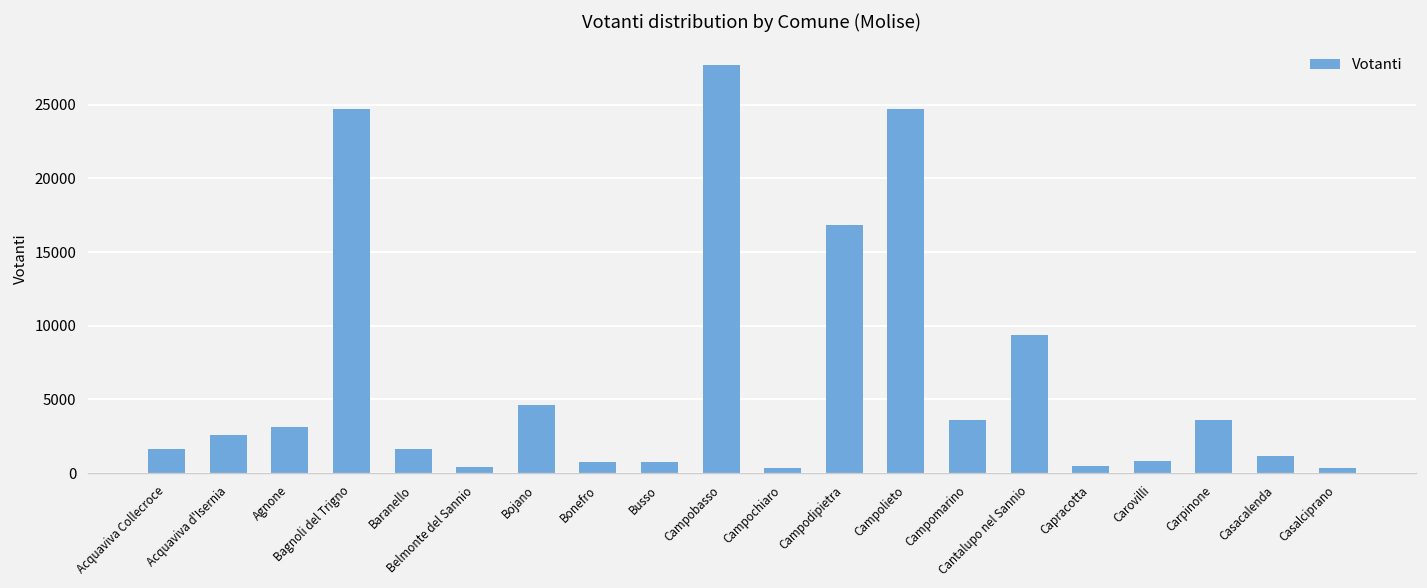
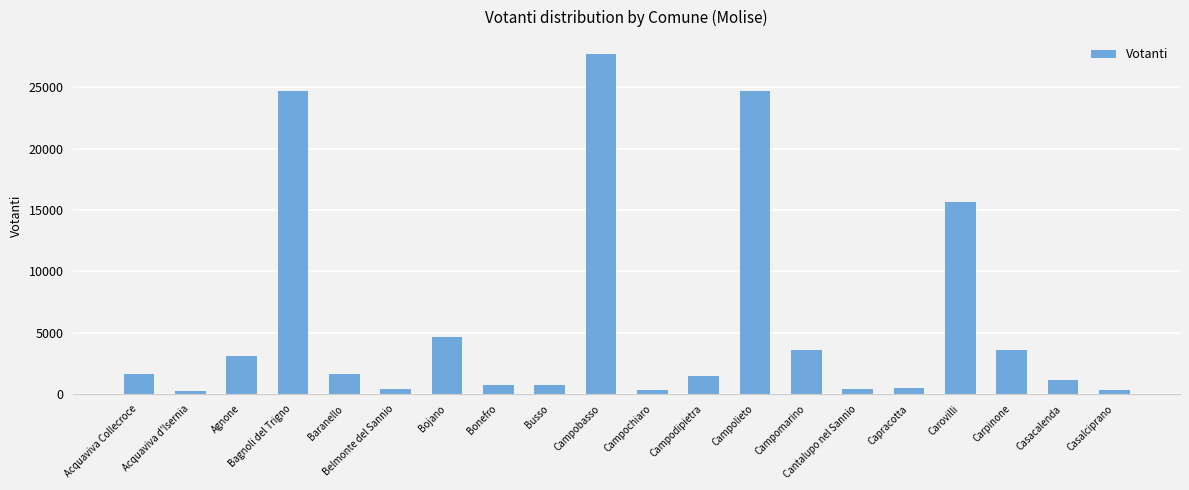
  {
    "Acquaviva Collecroce": 1600,
-   "Acquaviva d'Isernia": 2600,
+   "Acquaviva d'Isernia": 300,
    "Agnone": 3100,
    "Bagnoli del Trigno": 24700,
    "Baranello": 1600,
    "Belmonte del Sannio": 400,
    "Bojano": 4600,
    "Bonefro": 700,
    "Busso": 700,
    "Campobasso": 27700,
    "Campochiaro": 400,
-   "Campodipietra": 16800,
+   "Campodipietra": 1500,
    "Campolieto": 24700,
    "Campomarino": 3600,
-   "Cantalupo nel Sannio": 9400,
+   "Cantalupo nel Sannio": 400,
    "Capracotta": 500,
-   "Carovilli": 800,
+   "Carovilli": 15700,
    "Carpinone": 3600,
    "Casacalenda": 1200,
    "Casalciprano": 300
  }
